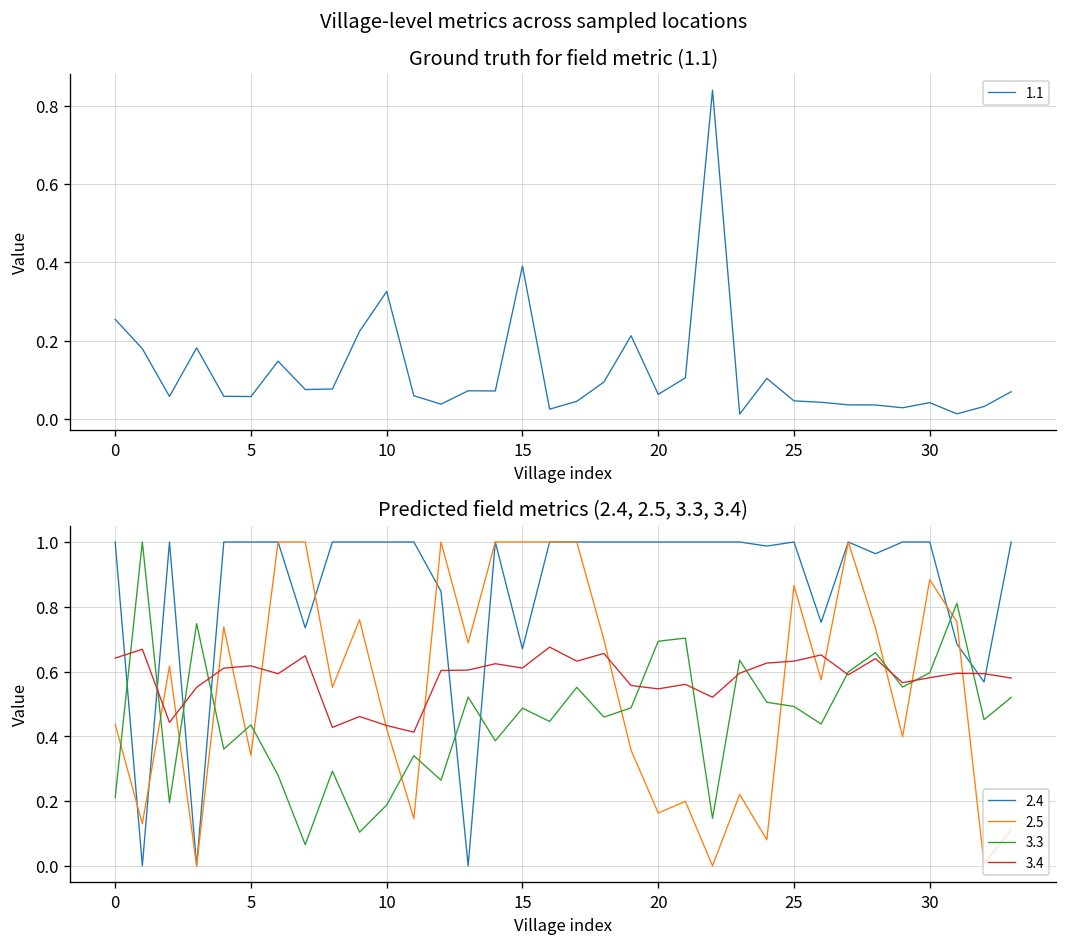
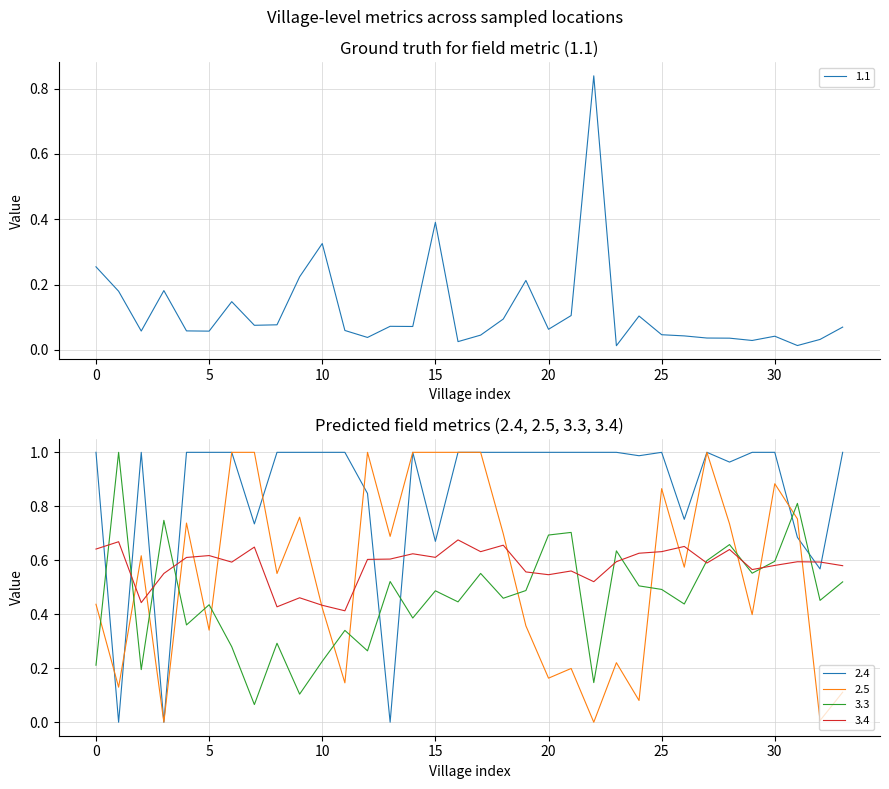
  {
    "Ground truth for field metric (1.1)": {
      "0": 0.25,
      "5": 0.06,
      "10": 0.33,
      "15": 0.39,
      "20": 0.06,
      "25": 0.05,
      "30": 0.04
    },
    "Predicted field metrics (2.4, 2.5, 3.3, 3.4)": {
      "2.4": {
        "0": 1.00,
        "5": 1.00,
        "10": 1.00,
        "15": 0.67,
        "20": 1.00,
        "25": 1.00,
        "30": 1.00
      },
      "2.5": {
        "0": 0.44,
        "5": 0.34,
        "15": 1.00,
        "20": 0.16,
        "25": 0.87,
        "30": 0.88
      },
      "3.3": {
        "0": 0.21,
        "5": 0.44,
-       "10": 0.19,
+       "10": 0.23,
        "15": 0.49,
        "20": 0.69,
        "25": 0.49,
        "30": 0.60
      },
      "3.4": {
        "0": 0.64,
        "5": 0.62,
        "15": 0.61,
        "20": 0.55,
        "25": 0.63,
        "30": 0.58
      }
    }
  }
